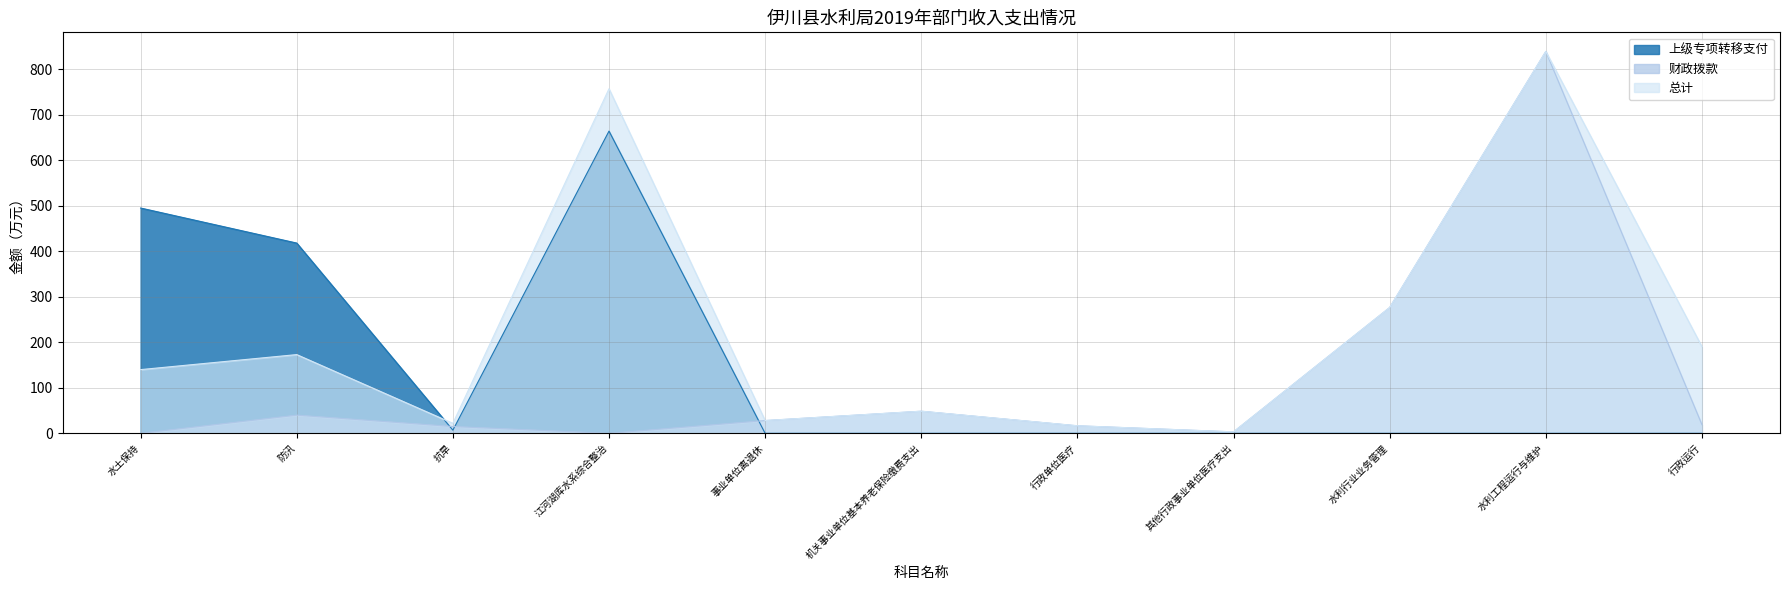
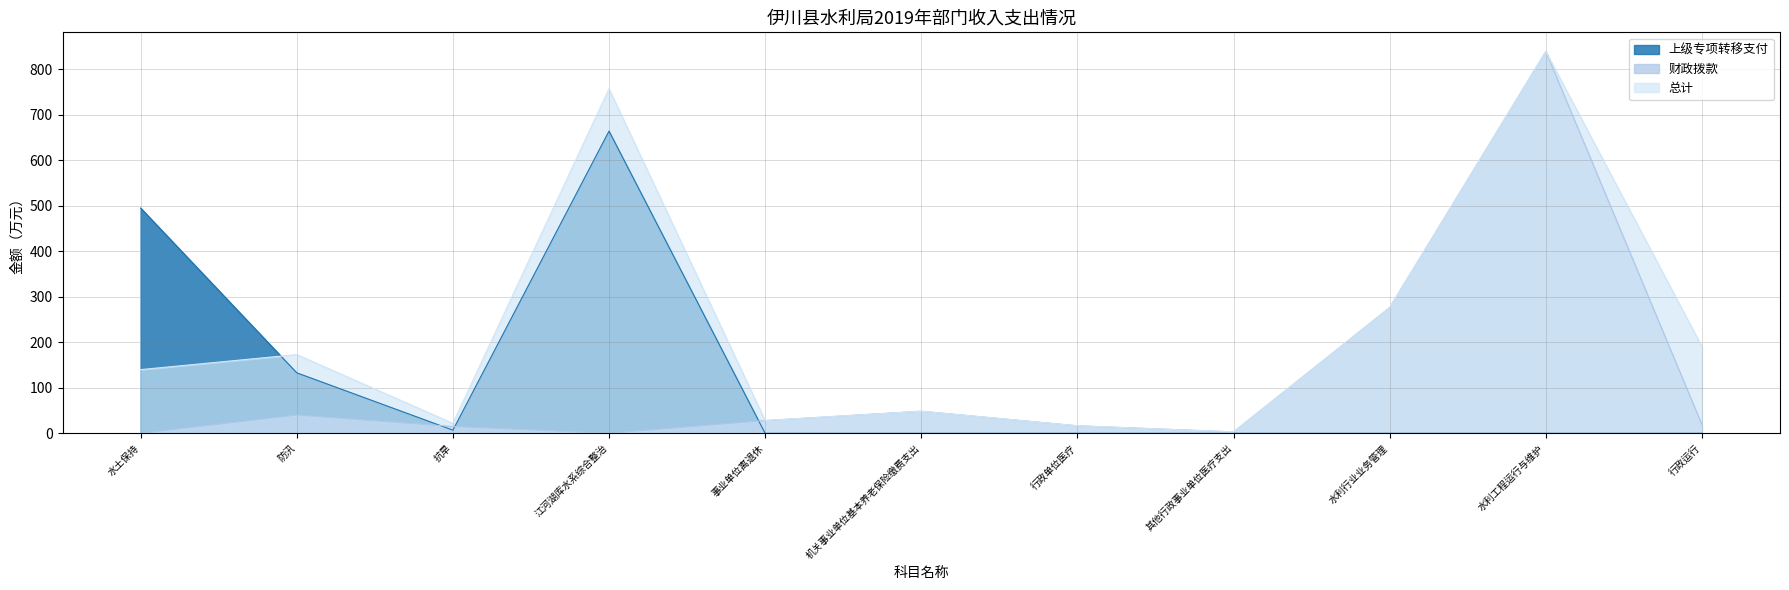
  {
    "上级专项转移支付": {
      "水土保持": 500,
-     "防汛": 420,
+     "防汛": 130,
      "抗旱": 10,
      "江河湖库水系综合整治": 660,
      "事业单位离退休": 0,
      "机关事业单位基本养老保险缴费支出": 0,
      "行政单位医疗": 0,
      "水利行业业务管理": 0,
      "水利工程运行与维护": 0,
      "行政运行": 0
    }
  }
